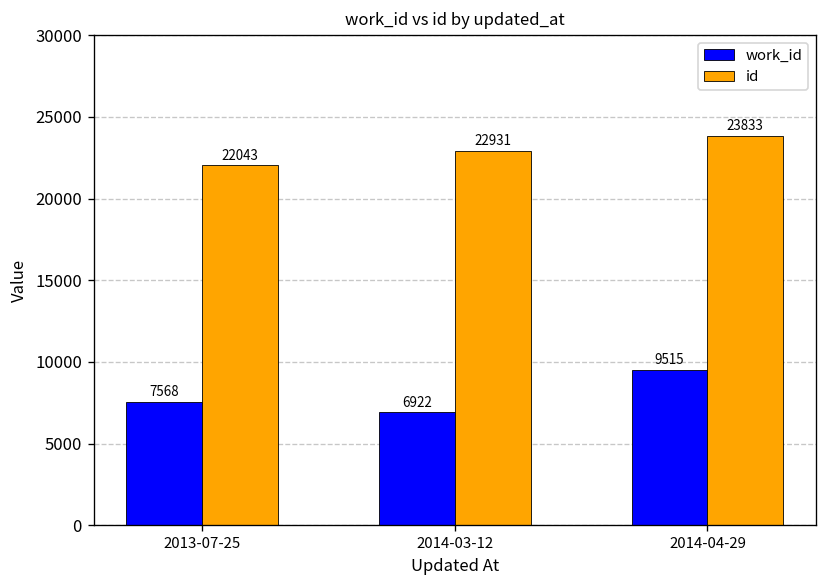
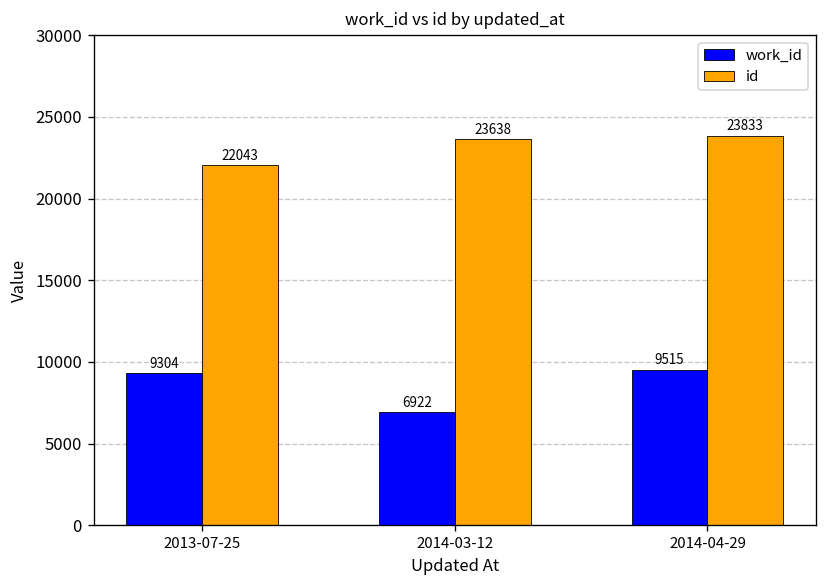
  {
    "work_id": {
-     "2013-07-25": 7568,
+     "2013-07-25": 9304,
      "2014-03-12": 6922,
      "2014-04-29": 9515
    },
    "id": {
      "2013-07-25": 22043,
-     "2014-03-12": 22931,
+     "2014-03-12": 23638,
      "2014-04-29": 23833
    }
  }
